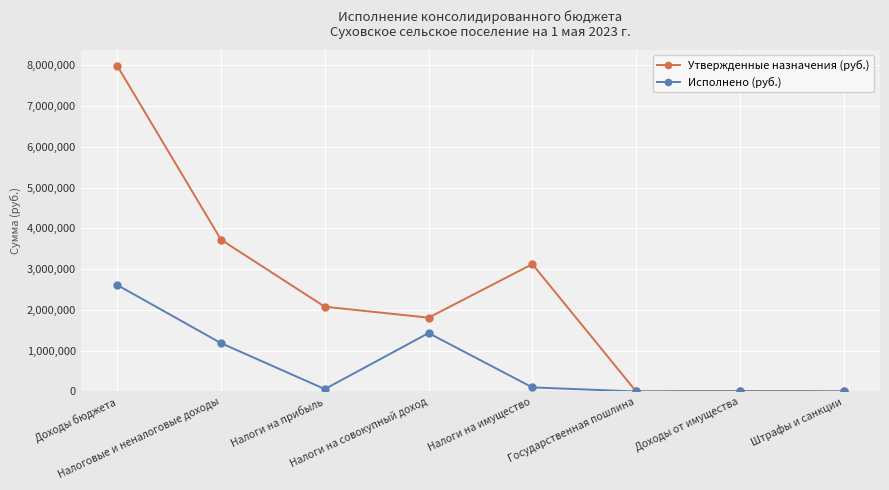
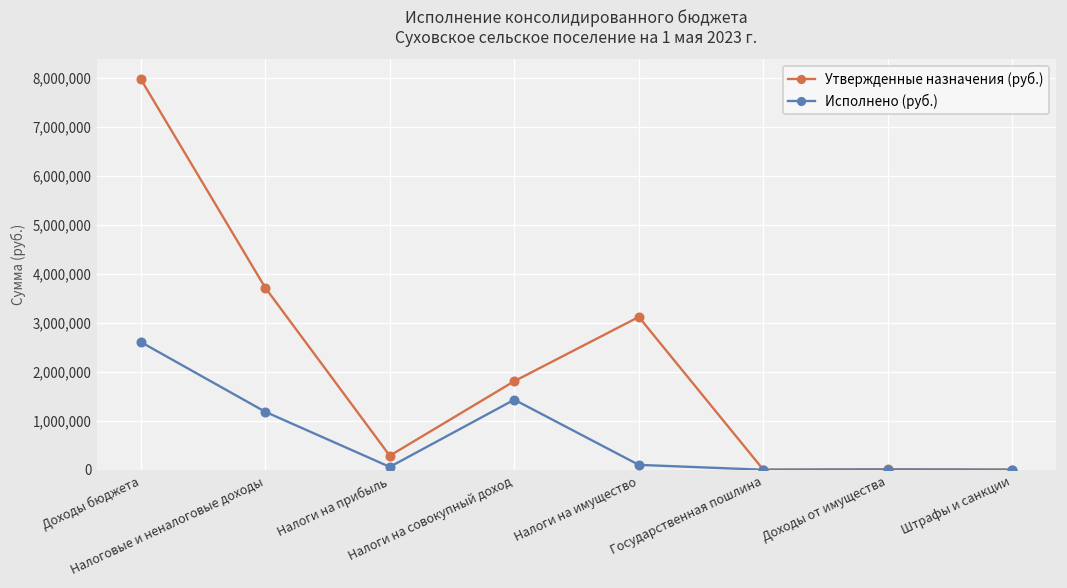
  {
    "Утвержденные назначения (руб.)": {
      "Доходы бюджета": "8,000,000",
      "Налоговые и неналоговые доходы": "3,700,000",
-     "Налоги на прибыль": "2,100,000",
+     "Налоги на прибыль": "300,000",
      "Налоги на совокупный доход": "1,800,000",
      "Налоги на имущество": "3,100,000"
    },
    "Исполнено (руб.)": {
      "Доходы бюджета": "2,600,000",
      "Налоговые и неналоговые доходы": "1,200,000",
      "Налоги на прибыль": "100,000",
      "Налоги на совокупный доход": "1,400,000",
      "Налоги на имущество": "100,000"
    }
  }
